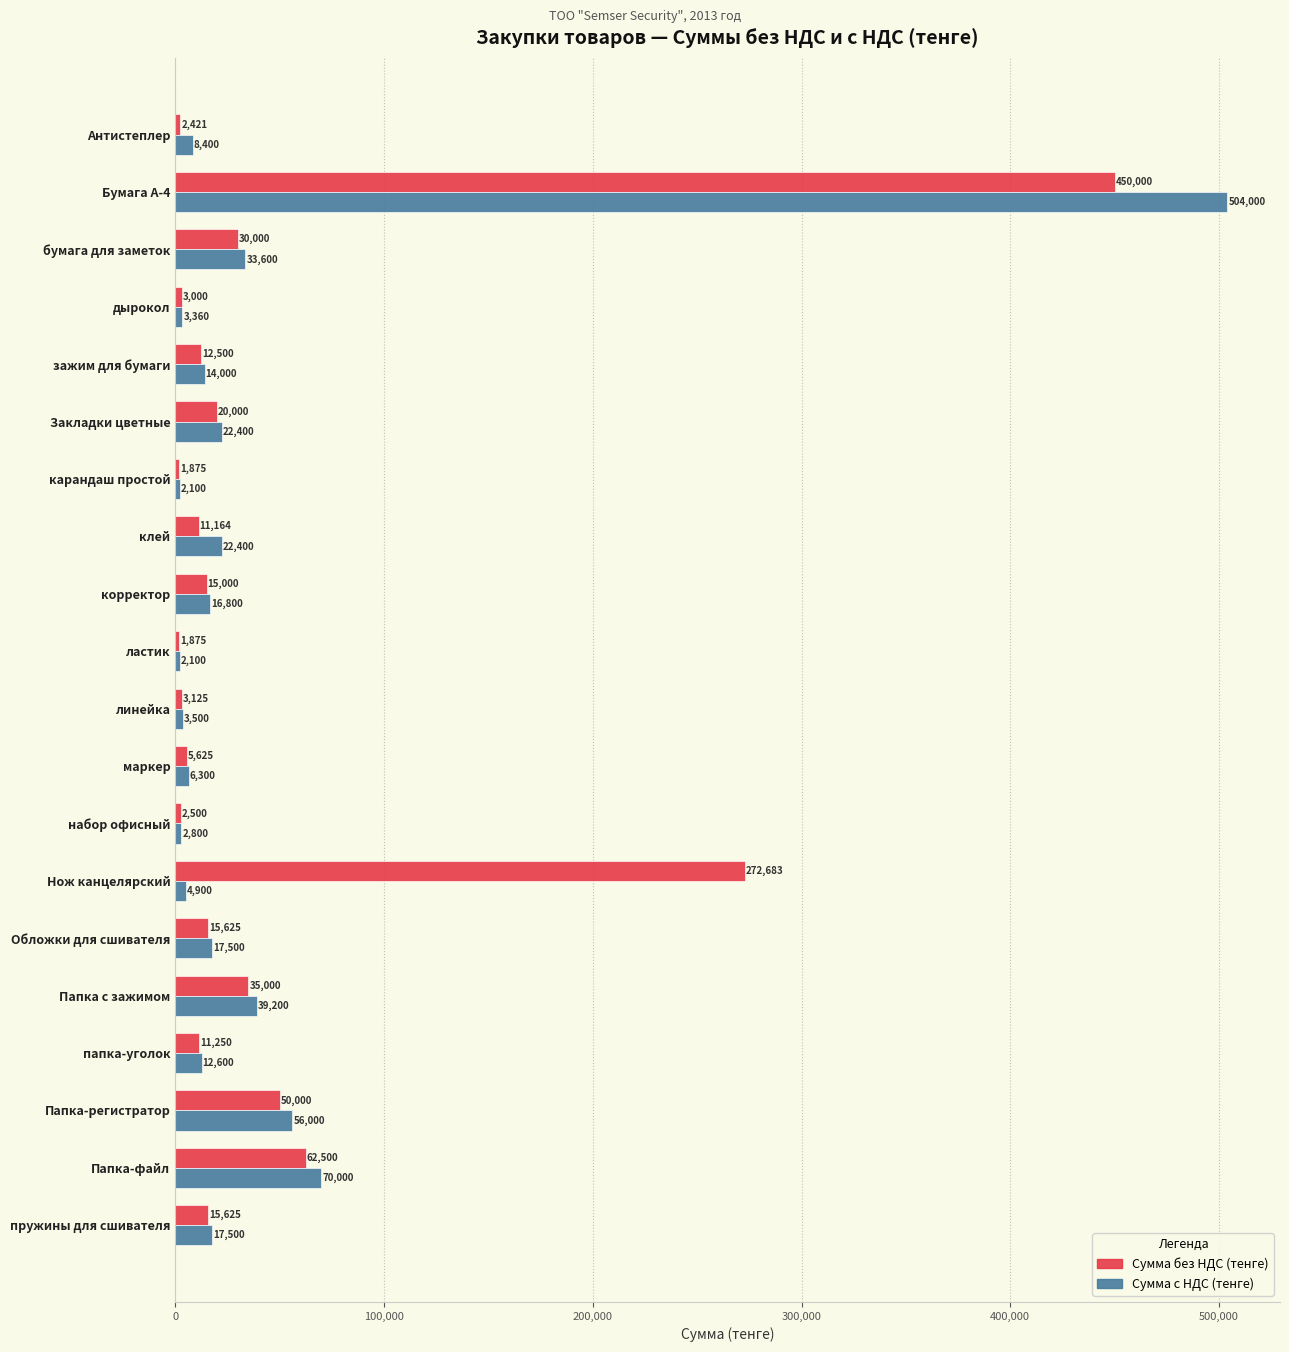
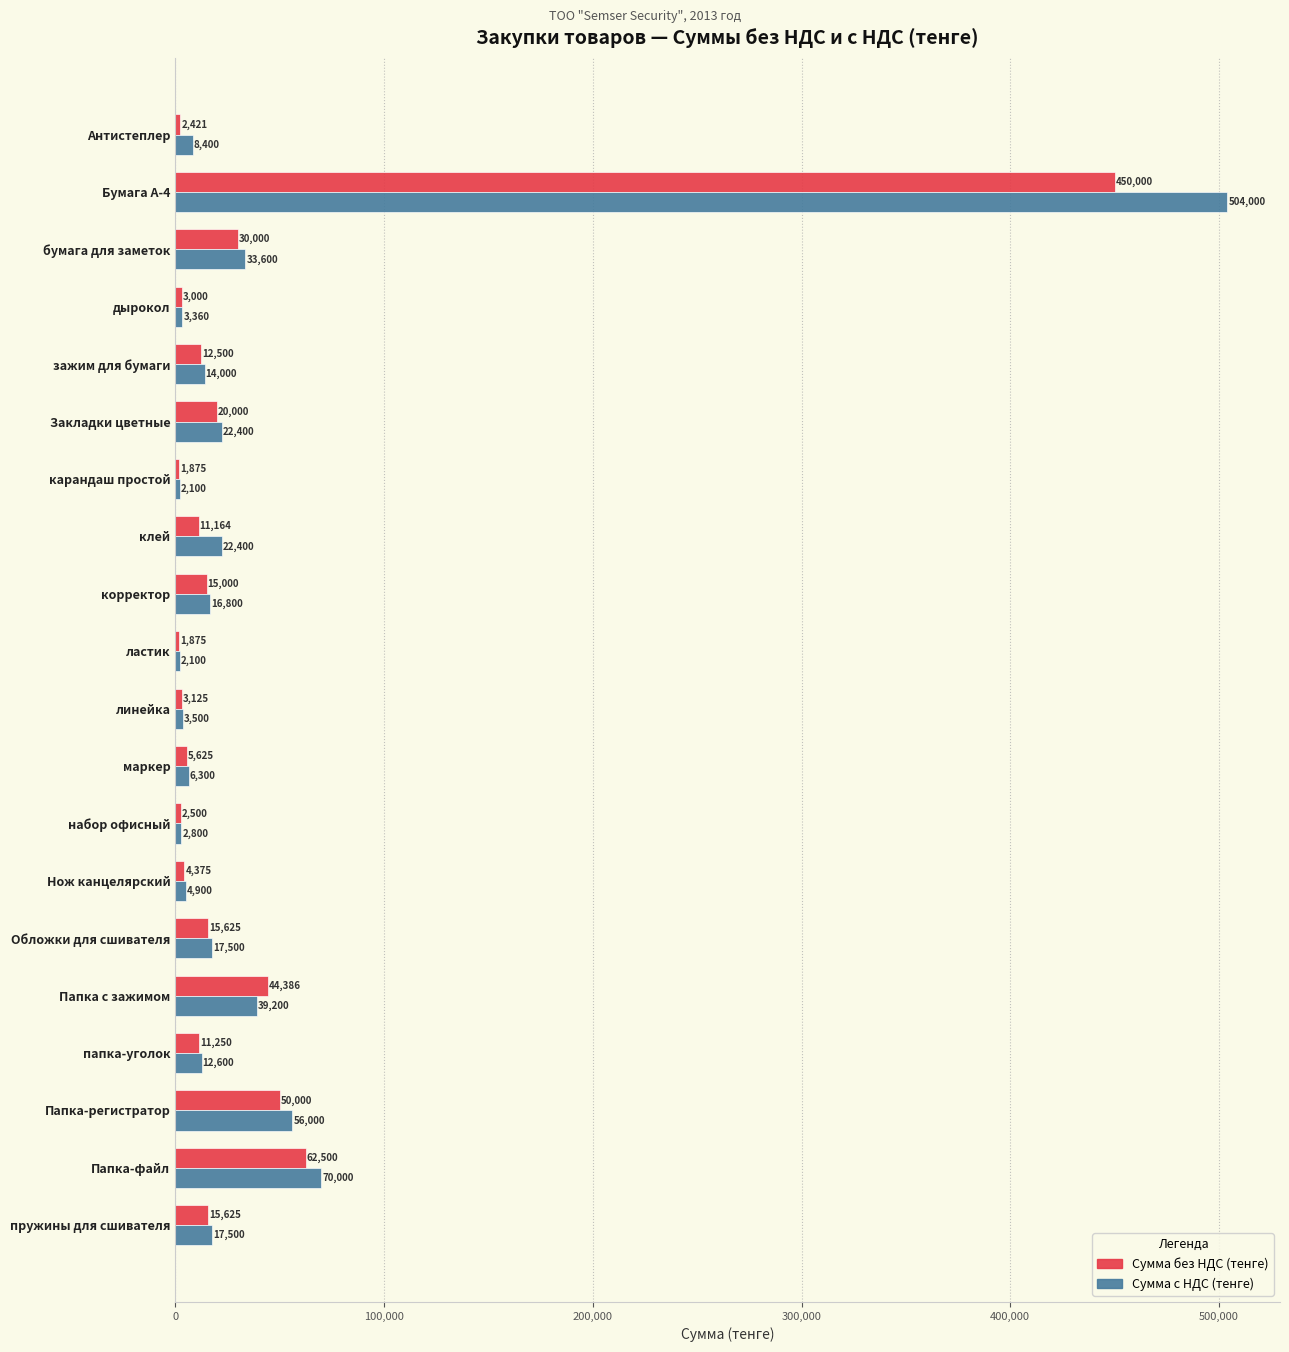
  {
    "Сумма без НДС (тенге)": {
      "Антистеплер": "2,421",
      "Бумага А-4": "450,000",
      "бумага для заметок": "30,000",
      "дырокол": "3,000",
      "зажим для бумаги": "12,500",
      "Закладки цветные": "20,000",
      "карандаш простой": "1,875",
      "клей": "11,164",
      "корректор": "15,000",
      "ластик": "1,875",
      "линейка": "3,125",
      "маркер": "5,625",
      "набор офисный": "2,500",
-     "Нож канцелярский": "272,683",
+     "Нож канцелярский": "4,375",
      "Обложки для сшивателя": "15,625",
-     "Папка с зажимом": "35,000",
+     "Папка с зажимом": "44,386",
      "папка-уголок": "11,250",
      "Папка-регистратор": "50,000",
      "Папка-файл": "62,500",
      "пружины для сшивателя": "15,625"
    },
    "Сумма с НДС (тенге)": {
      "Антистеплер": "8,400",
      "Бумага А-4": "504,000",
      "бумага для заметок": "33,600",
      "дырокол": "3,360",
      "зажим для бумаги": "14,000",
      "Закладки цветные": "22,400",
      "карандаш простой": "2,100",
      "клей": "22,400",
      "корректор": "16,800",
      "ластик": "2,100",
      "линейка": "3,500",
      "маркер": "6,300",
      "набор офисный": "2,800",
      "Нож канцелярский": "4,900",
      "Обложки для сшивателя": "17,500",
      "Папка с зажимом": "39,200",
      "папка-уголок": "12,600",
      "Папка-регистратор": "56,000",
      "Папка-файл": "70,000",
      "пружины для сшивателя": "17,500"
    }
  }
